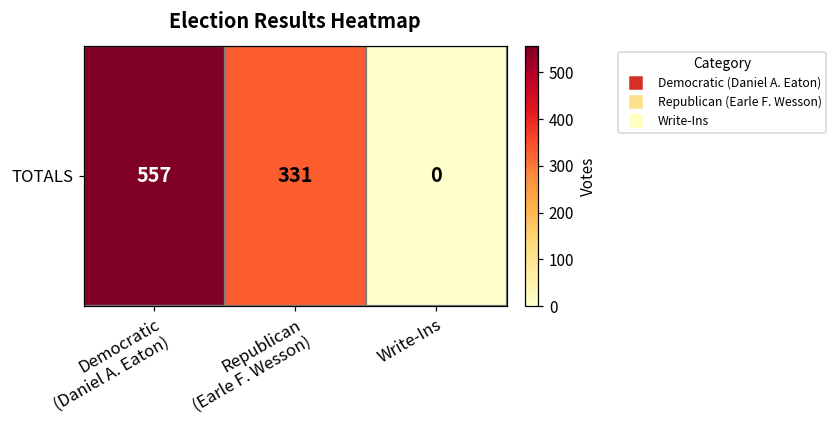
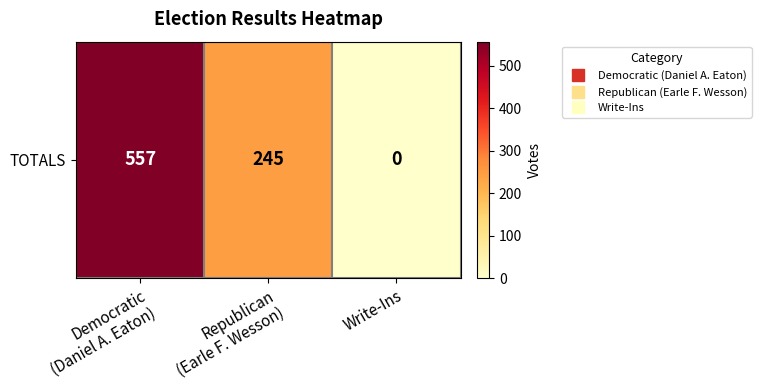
  {
    "TOTALS": {
      "Democratic (Daniel A. Eaton)": 557,
-     "Republican (Earle F. Wesson)": 331,
+     "Republican (Earle F. Wesson)": 245,
      "Write-Ins": 0
    }
  }
